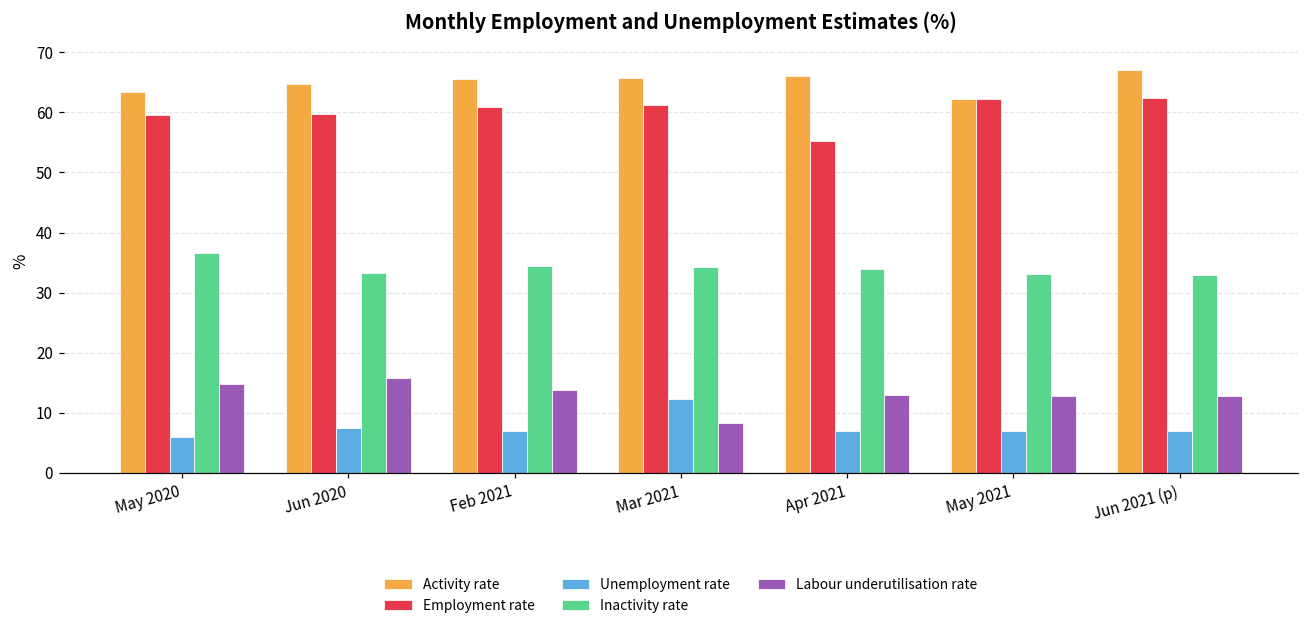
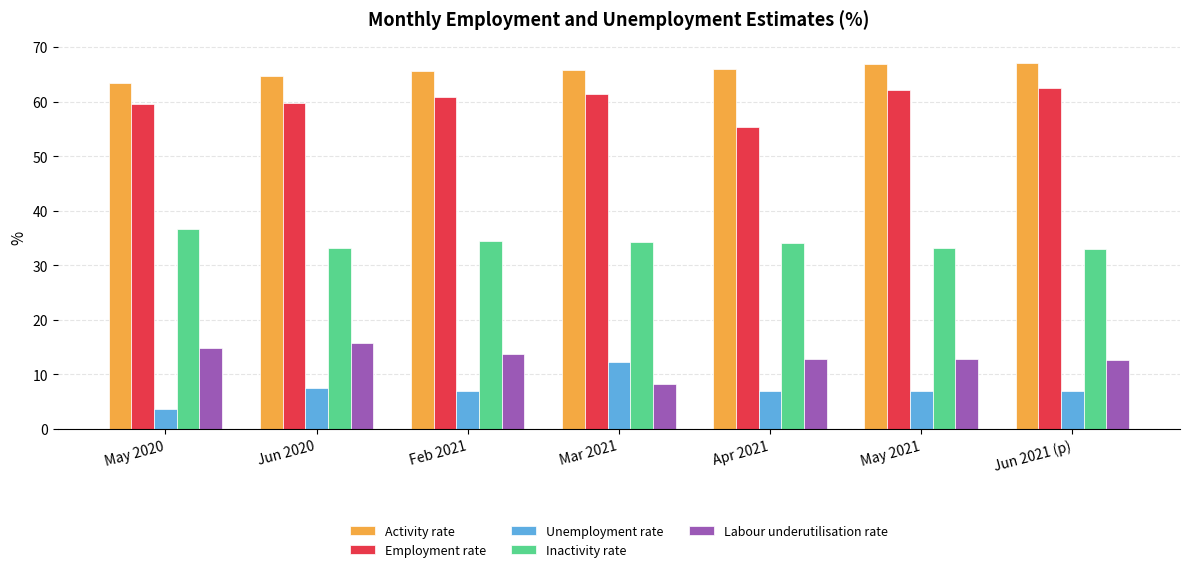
  {
    "Activity rate": {
      "May 2020": 63,
      "Jun 2020": 65,
      "Feb 2021": 66,
      "Mar 2021": 66,
      "Apr 2021": 66,
-     "May 2021": 62,
+     "May 2021": 67,
      "Jun 2021 (p)": 67
    },
    "Employment rate": {
      "May 2020": 60,
      "Jun 2020": 60,
      "Feb 2021": 61,
      "Mar 2021": 61,
      "Apr 2021": 55,
      "May 2021": 62,
      "Jun 2021 (p)": 62
    },
    "Unemployment rate": {
-     "May 2020": 6,
+     "May 2020": 4,
      "Jun 2020": 8,
      "Feb 2021": 7,
      "Mar 2021": 12,
      "Apr 2021": 7,
      "May 2021": 7,
      "Jun 2021 (p)": 7
    },
    "Inactivity rate": {
      "May 2020": 37,
      "Jun 2020": 33,
      "Feb 2021": 35,
      "Mar 2021": 34,
      "Apr 2021": 34,
      "May 2021": 33,
      "Jun 2021 (p)": 33
    },
    "Labour underutilisation rate": {
      "May 2020": 15,
      "Jun 2020": 16,
      "Feb 2021": 14,
      "Mar 2021": 8,
      "Apr 2021": 13,
      "May 2021": 13,
      "Jun 2021 (p)": 13
    }
  }
